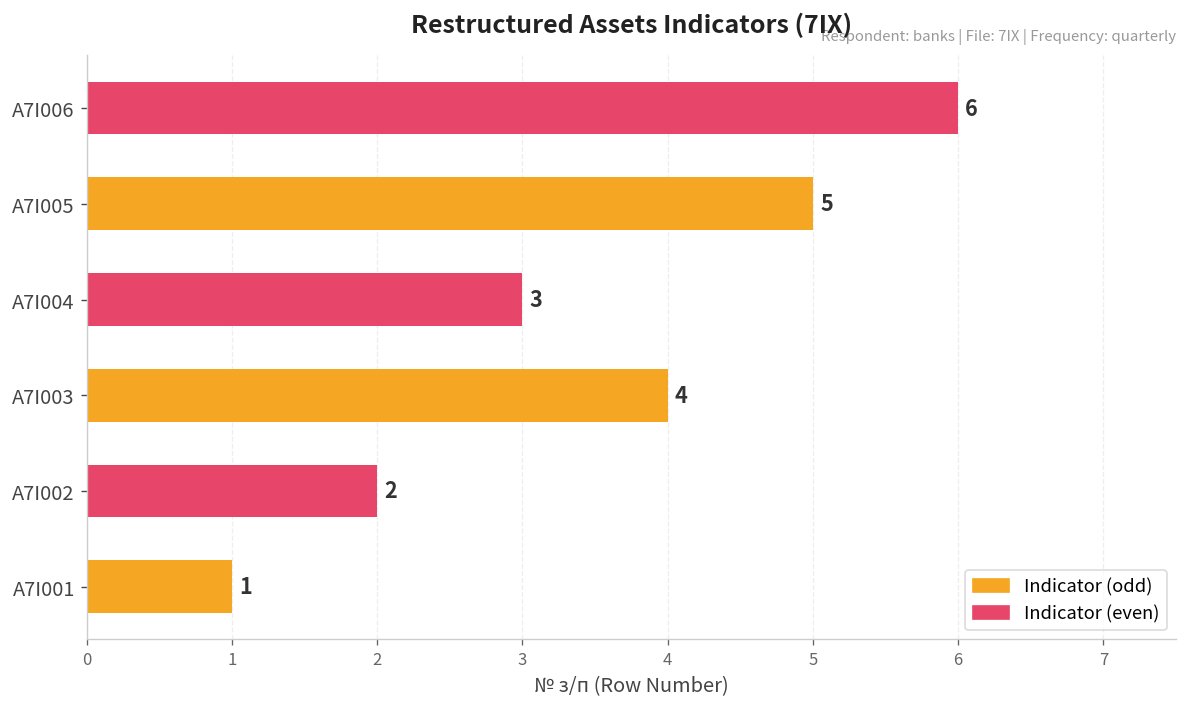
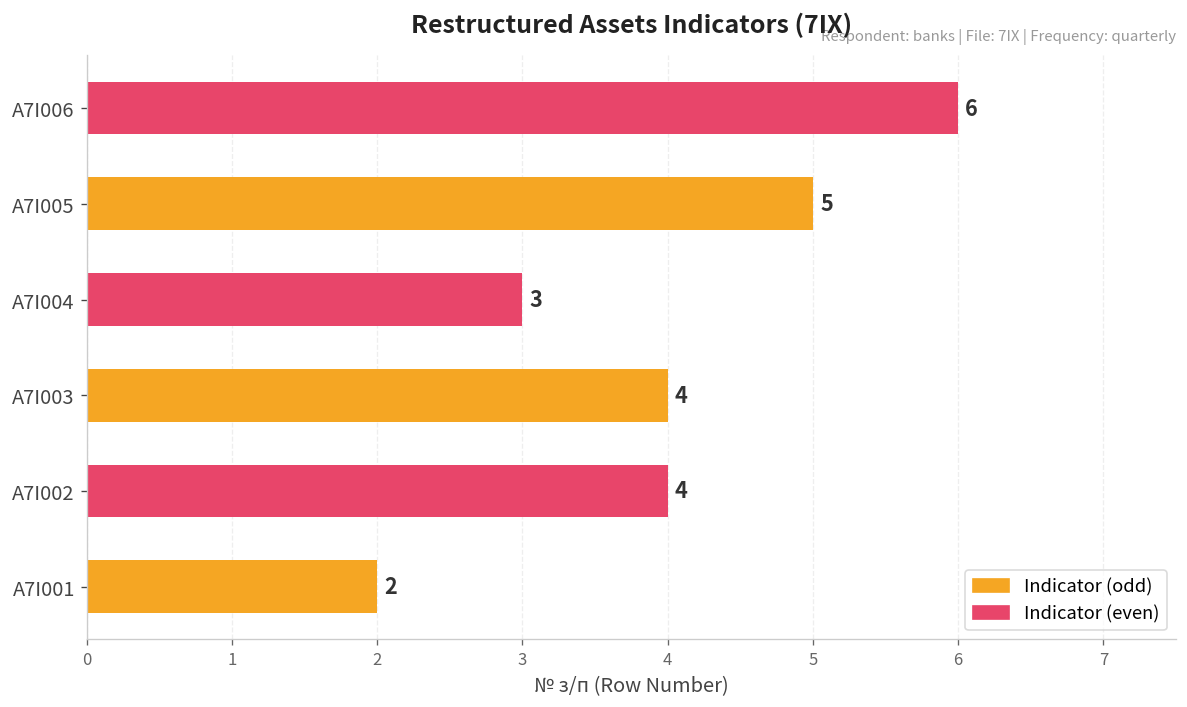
  {
    "A7I006": 6,
    "A7I005": 5,
    "A7I004": 3,
    "A7I003": 4,
-   "A7I002": 2,
-   "A7I001": 1
+   "A7I002": 4,
+   "A7I001": 2
  }
